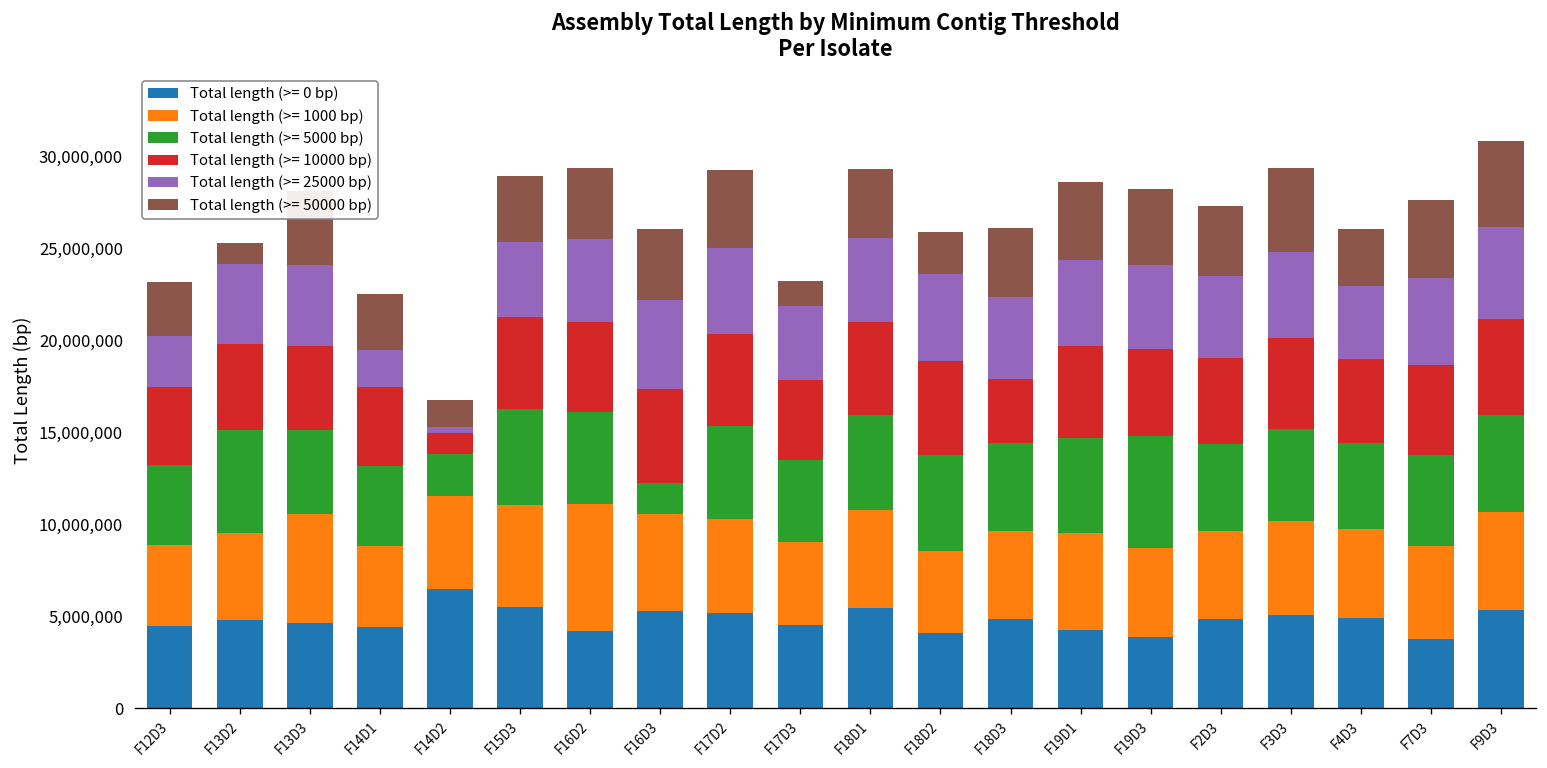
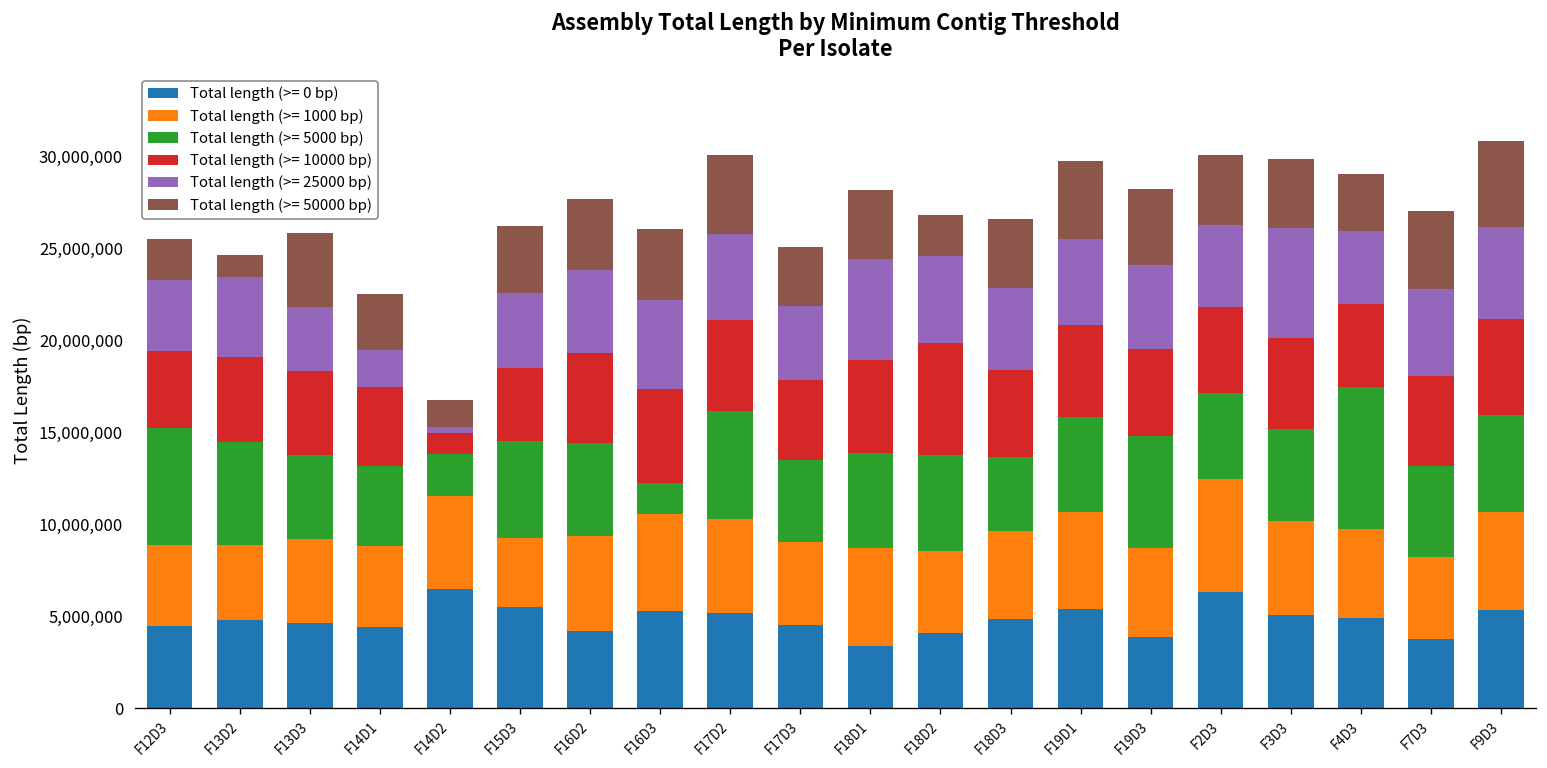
  {
    "Total length (>= 0 bp)": {
      "F12D3": "4,500,000",
      "F13D2": "4,800,000",
      "F13D3": "4,600,000",
      "F14D1": "4,400,000",
      "F14D2": "6,500,000",
      "F15D3": "5,500,000",
      "F16D2": "4,200,000",
      "F16D3": "5,300,000",
      "F17D2": "5,200,000",
      "F17D3": "4,500,000",
-     "F18D1": "5,500,000",
+     "F18D1": "3,400,000",
      "F18D2": "4,100,000",
      "F18D3": "4,900,000",
-     "F19D1": "4,200,000",
+     "F19D1": "5,400,000",
      "F19D3": "3,900,000",
-     "F2D3": "4,800,000",
+     "F2D3": "6,300,000",
      "F3D3": "5,100,000",
      "F4D3": "4,900,000",
      "F7D3": "3,800,000",
      "F9D3": "5,400,000"
    },
    "Total length (>= 1000 bp)": {
      "F12D3": "4,400,000",
-     "F13D2": "4,800,000",
-     "F13D3": "5,900,000",
+     "F13D2": "4,100,000",
+     "F13D3": "4,600,000",
      "F14D1": "4,400,000",
      "F14D2": "5,100,000",
-     "F15D3": "5,500,000",
-     "F16D2": "6,900,000",
+     "F15D3": "3,800,000",
+     "F16D2": "5,200,000",
      "F16D3": "5,300,000",
      "F17D2": "5,100,000",
      "F17D3": "4,500,000",
      "F18D1": "5,300,000",
      "F18D2": "4,400,000",
      "F18D3": "4,800,000",
      "F19D1": "5,300,000",
      "F19D3": "4,800,000",
-     "F2D3": "4,800,000",
+     "F2D3": "6,100,000",
      "F3D3": "5,100,000",
      "F4D3": "4,800,000",
-     "F7D3": "5,000,000",
+     "F7D3": "4,400,000",
      "F9D3": "5,300,000"
    },
    "Total length (>= 5000 bp)": {
-     "F12D3": "4,300,000",
+     "F12D3": "6,300,000",
      "F13D2": "5,600,000",
      "F13D3": "4,600,000",
      "F14D1": "4,400,000",
      "F14D2": "2,200,000",
      "F15D3": "5,300,000",
      "F16D2": "5,000,000",
      "F16D3": "1,700,000",
-     "F17D2": "5,100,000",
+     "F17D2": "5,900,000",
      "F17D3": "4,500,000",
      "F18D1": "5,200,000",
      "F18D2": "5,200,000",
-     "F18D3": "4,800,000",
+     "F18D3": "4,000,000",
      "F19D1": "5,100,000",
      "F19D3": "6,100,000",
      "F2D3": "4,700,000",
      "F3D3": "5,000,000",
-     "F4D3": "4,700,000",
+     "F4D3": "7,700,000",
      "F7D3": "5,000,000",
      "F9D3": "5,300,000"
    },
    "Total length (>= 10000 bp)": {
      "F12D3": "4,200,000",
      "F13D2": "4,600,000",
      "F13D3": "4,500,000",
      "F14D1": "4,300,000",
      "F14D2": "1,200,000",
-     "F15D3": "5,000,000",
+     "F15D3": "4,000,000",
      "F16D2": "4,900,000",
      "F16D3": "5,100,000",
      "F17D2": "5,000,000",
      "F17D3": "4,400,000",
      "F18D1": "5,000,000",
-     "F18D2": "5,100,000",
-     "F18D3": "3,500,000",
+     "F18D2": "6,100,000",
+     "F18D3": "4,700,000",
      "F19D1": "5,000,000",
      "F19D3": "4,700,000",
      "F2D3": "4,700,000",
      "F3D3": "5,000,000",
      "F4D3": "4,600,000",
      "F7D3": "4,900,000",
      "F9D3": "5,200,000"
    },
    "Total length (>= 25000 bp)": {
-     "F12D3": "2,800,000",
+     "F12D3": "3,900,000",
      "F13D2": "4,300,000",
-     "F13D3": "4,400,000",
+     "F13D3": "3,500,000",
      "F14D1": "2,000,000",
      "F14D2": "300,000",
      "F15D3": "4,100,000",
      "F16D2": "4,500,000",
      "F16D3": "4,900,000",
      "F17D2": "4,700,000",
      "F17D3": "4,000,000",
-     "F18D1": "4,600,000",
+     "F18D1": "5,500,000",
      "F18D2": "4,700,000",
      "F18D3": "4,500,000",
      "F19D1": "4,700,000",
      "F19D3": "4,500,000",
      "F2D3": "4,400,000",
-     "F3D3": "4,700,000",
+     "F3D3": "6,000,000",
      "F4D3": "3,900,000",
      "F7D3": "4,700,000",
      "F9D3": "5,000,000"
    },
    "Total length (>= 50000 bp)": {
-     "F12D3": "2,900,000",
+     "F12D3": "2,200,000",
      "F13D2": "1,200,000",
      "F14D1": "3,100,000",
      "F14D2": "1,500,000",
      "F15D3": "3,600,000",
      "F16D2": "3,900,000",
      "F16D3": "3,900,000",
      "F17D2": "4,300,000",
-     "F17D3": "1,400,000",
+     "F17D3": "3,200,000",
      "F18D1": "3,700,000",
      "F18D2": "2,200,000",
      "F18D3": "3,700,000",
      "F19D1": "4,300,000",
      "F19D3": "4,200,000",
      "F2D3": "3,800,000",
-     "F3D3": "4,500,000",
+     "F3D3": "3,800,000",
      "F4D3": "3,100,000",
      "F7D3": "4,300,000",
      "F9D3": "4,700,000"
    }
  }
